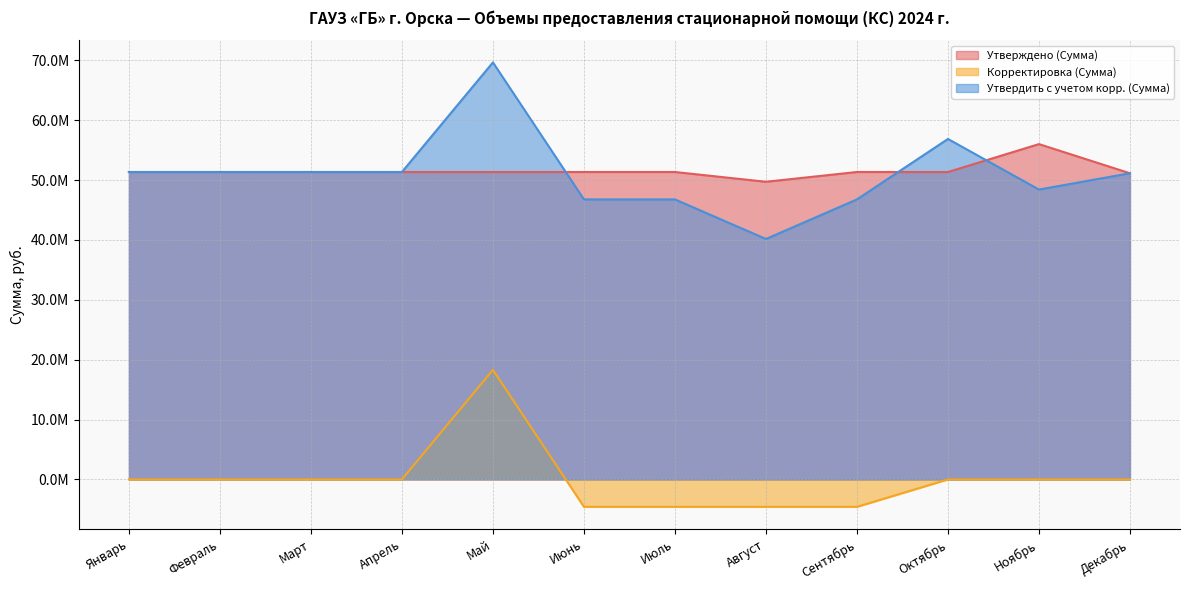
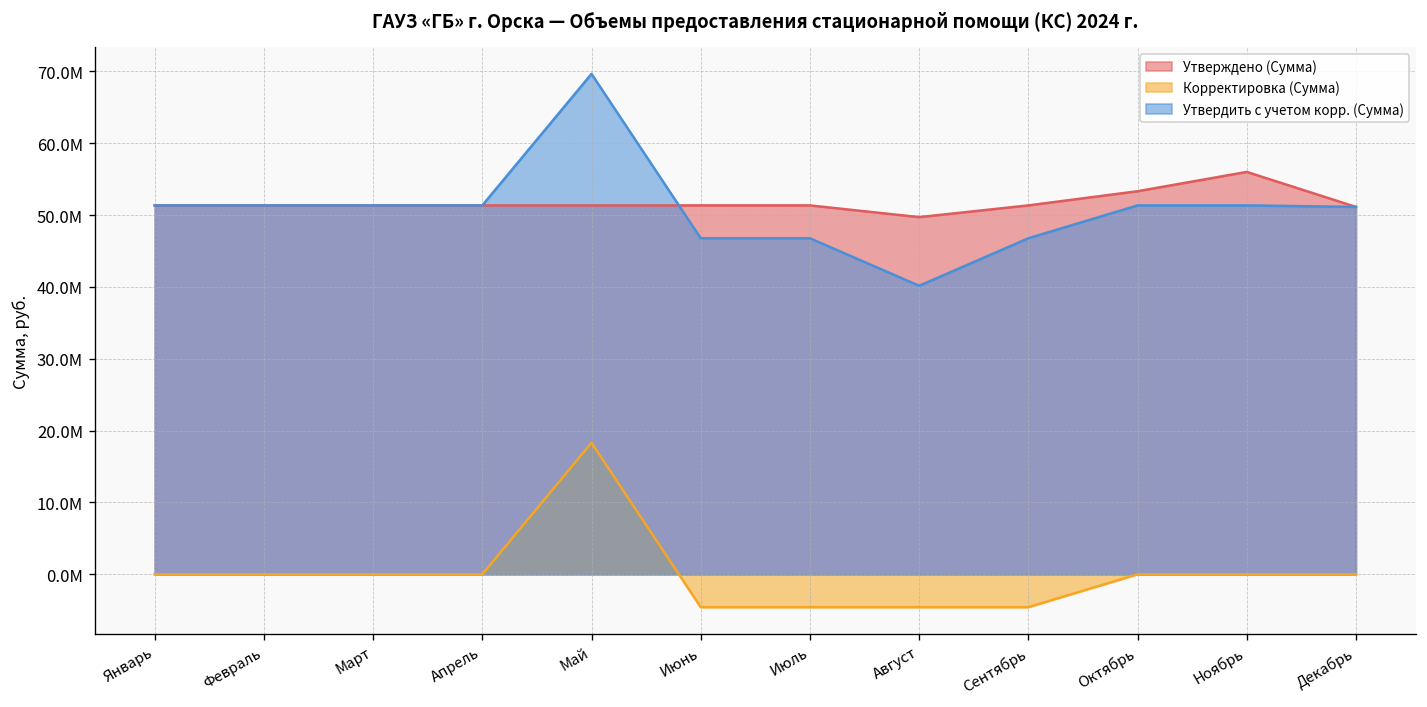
  {
    "Утверждено (Сумма)": {
      "Май": 51000000,
      "Июнь": 51000000,
      "Июль": 51000000,
      "Август": 50000000,
      "Сентябрь": 51000000,
-     "Октябрь": 51000000,
+     "Октябрь": 53000000,
      "Ноябрь": 56000000
    },
    "Утвердить с учетом корр. (Сумма)": {
      "Май": 70000000,
      "Июнь": 47000000,
      "Июль": 47000000,
      "Август": 40000000,
      "Сентябрь": 47000000,
-     "Октябрь": 57000000,
-     "Ноябрь": 48000000
+     "Октябрь": 51000000,
+     "Ноябрь": 51000000
    }
  }
